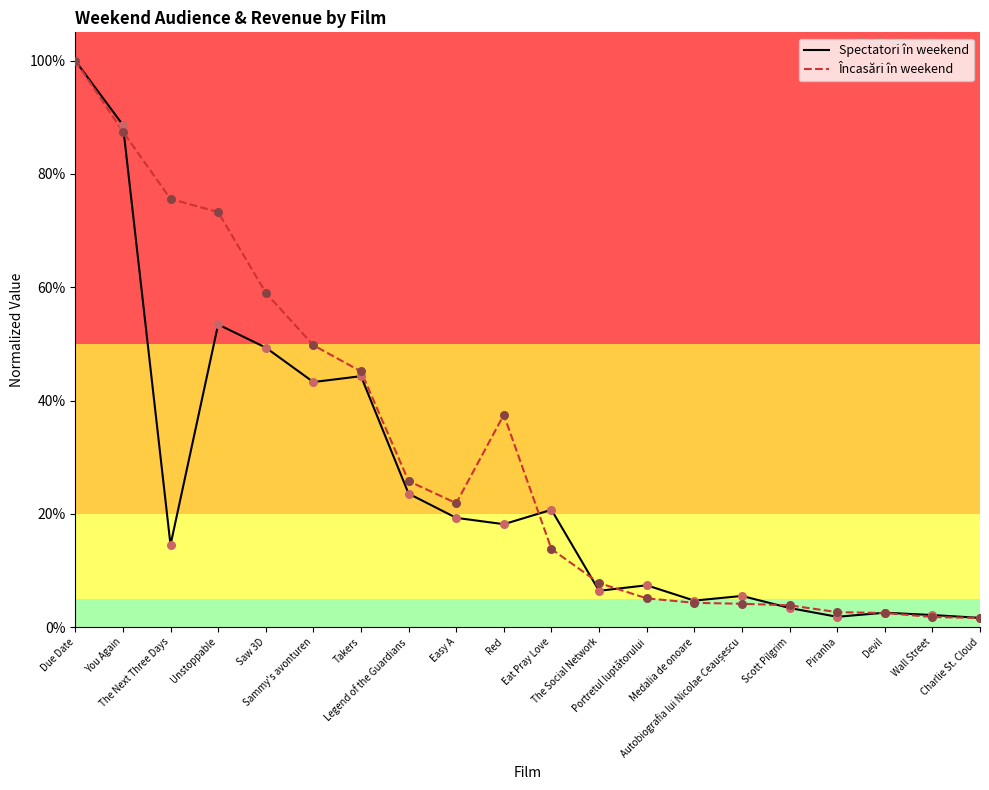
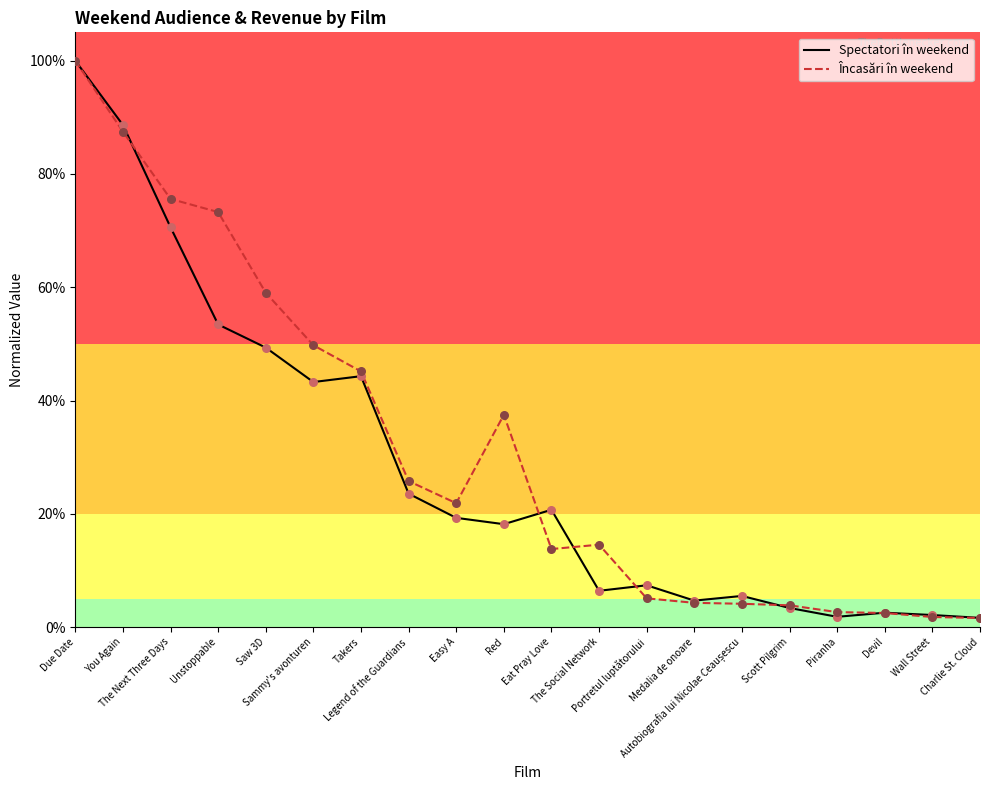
  {
    "Spectatori în weekend": {
      "You Again": "89%",
-     "The Next Three Days": "15%",
+     "The Next Three Days": "71%",
      "Unstoppable": "53%",
      "Saw 3D": "49%",
      "Sammy's avonturen": "43%",
      "Takers": "44%",
      "Legend of the Guardians": "24%",
      "Easy A": "19%",
      "Red": "18%",
      "Eat Pray Love": "21%",
      "The Social Network": "6%",
      "Portretul luptătorului": "7%",
      "Autobiografia lui Nicolae Ceaușescu": "5%",
      "Scott Pilgrim": "3%",
      "Piranha": "2%"
    },
    "Încasări în weekend": {
      "You Again": "87%",
      "The Next Three Days": "76%",
      "Unstoppable": "73%",
      "Saw 3D": "59%",
      "Sammy's avonturen": "50%",
      "Takers": "45%",
      "Legend of the Guardians": "26%",
      "Easy A": "22%",
      "Red": "37%",
      "Eat Pray Love": "14%",
-     "The Social Network": "8%",
+     "The Social Network": "15%",
      "Portretul luptătorului": "5%",
      "Autobiografia lui Nicolae Ceaușescu": "4%",
      "Scott Pilgrim": "4%",
      "Piranha": "3%"
    }
  }
